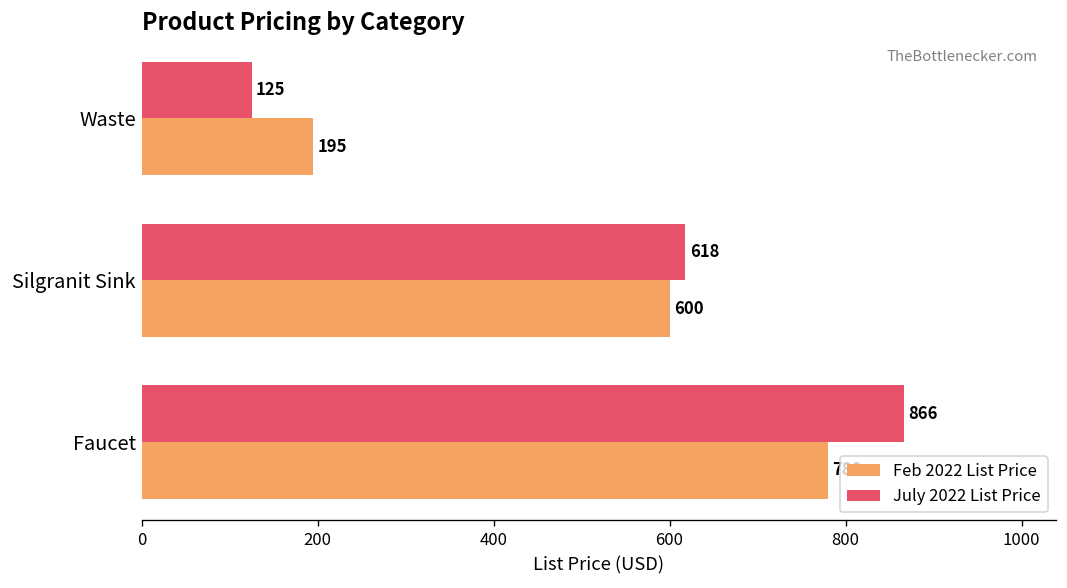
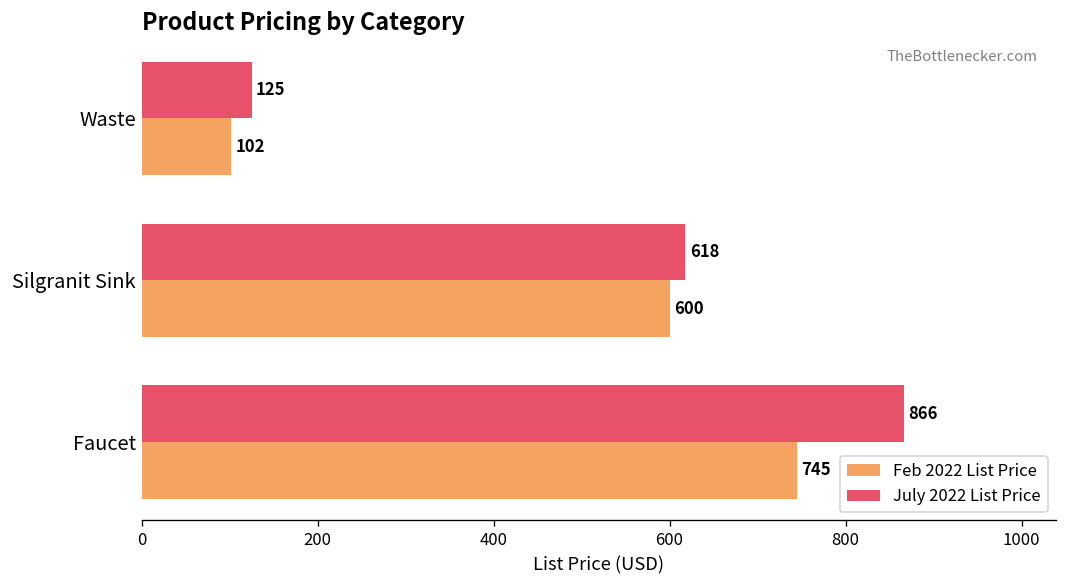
  {
    "Feb 2022 List Price": {
-     "Waste": 195,
+     "Waste": 102,
      "Silgranit Sink": 600,
-     "Faucet": 780
+     "Faucet": 750
    },
    "July 2022 List Price": {
      "Waste": 125,
      "Silgranit Sink": 618,
      "Faucet": 866
    }
  }
